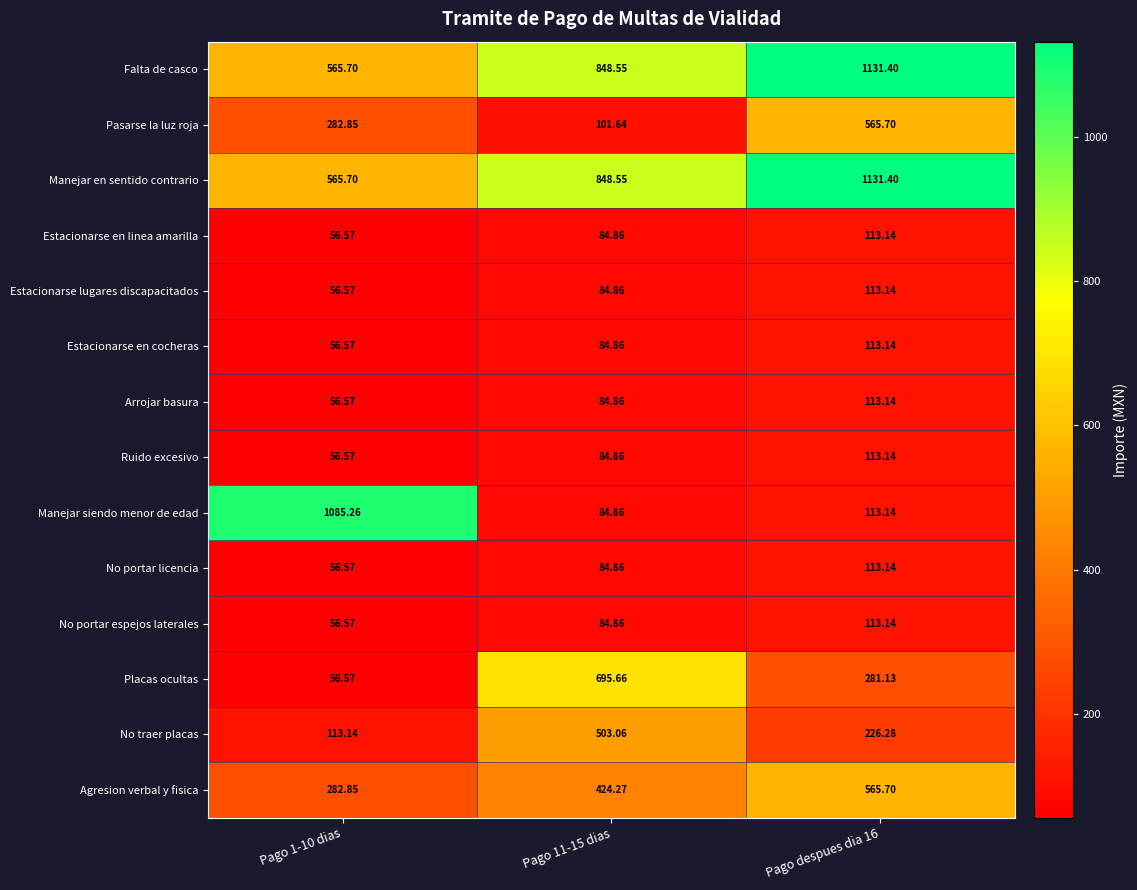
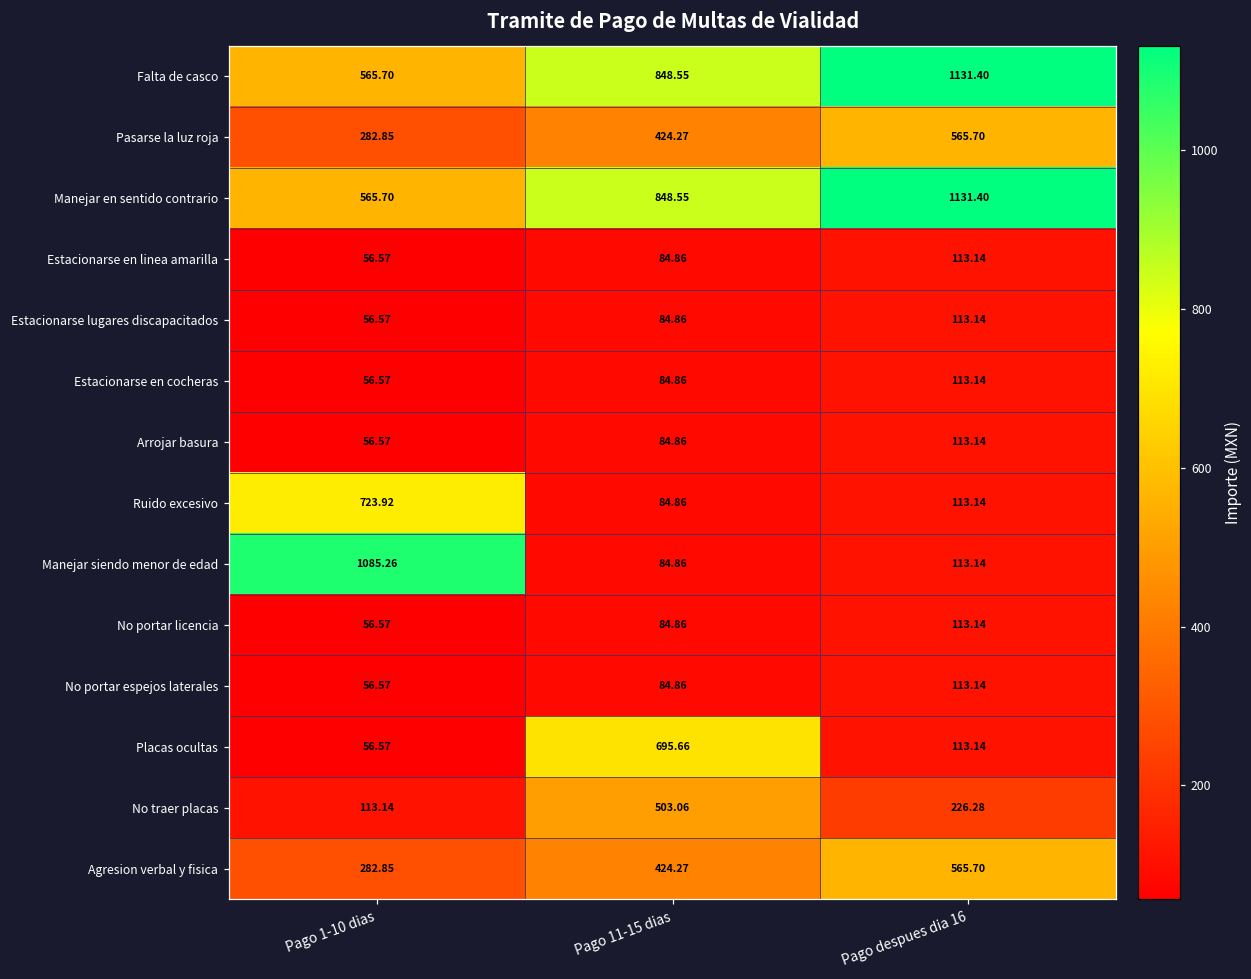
  {
    "Falta de casco": {
      "Pago 1-10 dias": 565.70,
      "Pago 11-15 dias": 848.55,
      "Pago despues dia 16": 1131.40
    },
    "Pasarse la luz roja": {
      "Pago 1-10 dias": 282.85,
-     "Pago 11-15 dias": 101.64,
+     "Pago 11-15 dias": 424.27,
      "Pago despues dia 16": 565.70
    },
    "Manejar en sentido contrario": {
      "Pago 1-10 dias": 565.70,
      "Pago 11-15 dias": 848.55,
      "Pago despues dia 16": 1131.40
    },
    "Estacionarse en linea amarilla": {
      "Pago 1-10 dias": 56.57,
      "Pago 11-15 dias": 84.86,
      "Pago despues dia 16": 113.14
    },
    "Estacionarse lugares discapacitados": {
      "Pago 1-10 dias": 56.57,
      "Pago 11-15 dias": 84.86,
      "Pago despues dia 16": 113.14
    },
    "Estacionarse en cocheras": {
      "Pago 1-10 dias": 56.57,
      "Pago 11-15 dias": 84.86,
      "Pago despues dia 16": 113.14
    },
    "Arrojar basura": {
      "Pago 1-10 dias": 56.57,
      "Pago 11-15 dias": 84.86,
      "Pago despues dia 16": 113.14
    },
    "Ruido excesivo": {
-     "Pago 1-10 dias": 56.57,
+     "Pago 1-10 dias": 723.92,
      "Pago 11-15 dias": 84.86,
      "Pago despues dia 16": 113.14
    },
    "Manejar siendo menor de edad": {
      "Pago 1-10 dias": 1085.26,
      "Pago 11-15 dias": 84.86,
      "Pago despues dia 16": 113.14
    },
    "No portar licencia": {
      "Pago 1-10 dias": 56.57,
      "Pago 11-15 dias": 84.86,
      "Pago despues dia 16": 113.14
    },
    "No portar espejos laterales": {
      "Pago 1-10 dias": 56.57,
      "Pago 11-15 dias": 84.86,
      "Pago despues dia 16": 113.14
    },
    "Placas ocultas": {
      "Pago 1-10 dias": 56.57,
      "Pago 11-15 dias": 695.66,
-     "Pago despues dia 16": 281.13
+     "Pago despues dia 16": 113.14
    },
    "No traer placas": {
      "Pago 1-10 dias": 113.14,
      "Pago 11-15 dias": 503.06,
      "Pago despues dia 16": 226.28
    },
    "Agresion verbal y fisica": {
      "Pago 1-10 dias": 282.85,
      "Pago 11-15 dias": 424.27,
      "Pago despues dia 16": 565.70
    }
  }
